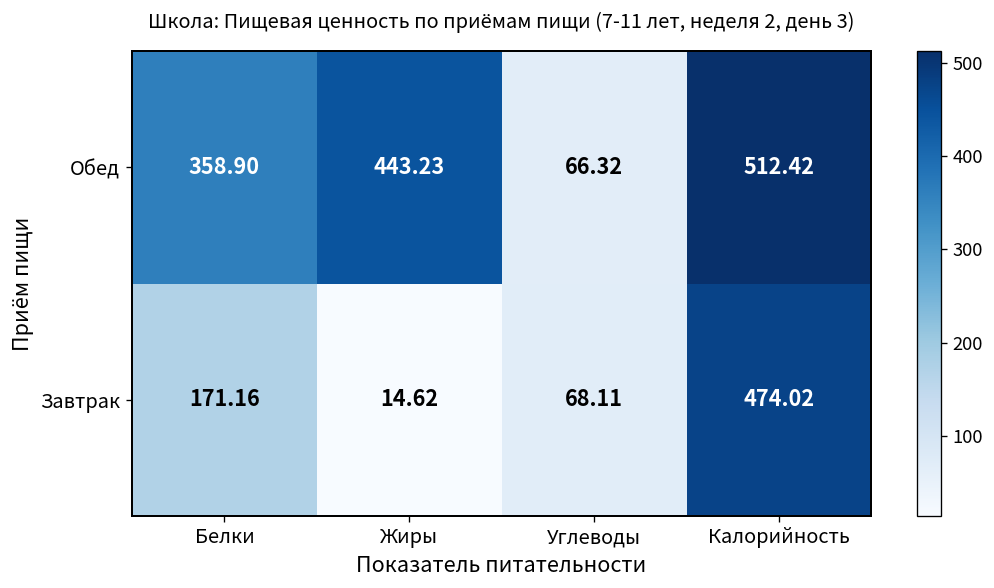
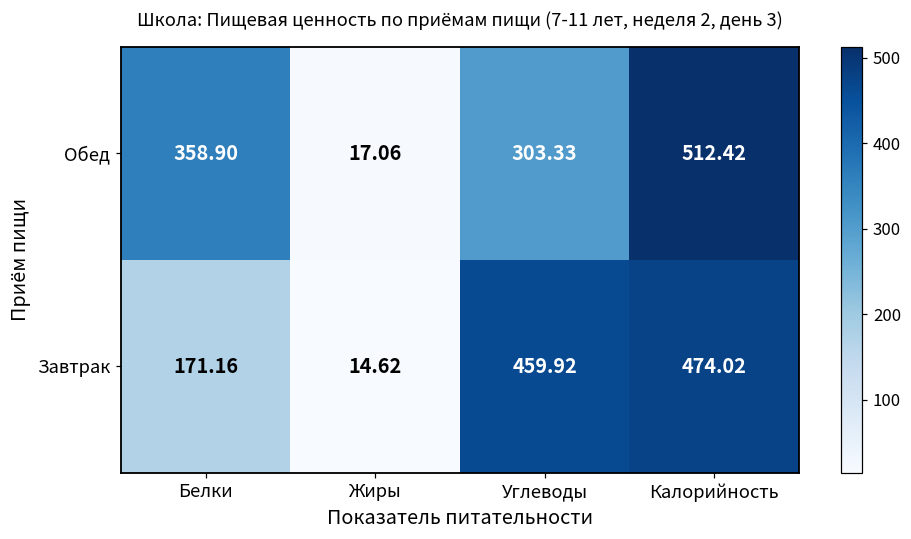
  {
    "Обед": {
      "Белки": 358.90,
-     "Жиры": 443.23,
-     "Углеводы": 66.32,
+     "Жиры": 17.06,
+     "Углеводы": 303.33,
      "Калорийность": 512.42
    },
    "Завтрак": {
      "Белки": 171.16,
      "Жиры": 14.62,
-     "Углеводы": 68.11,
+     "Углеводы": 459.92,
      "Калорийность": 474.02
    }
  }
